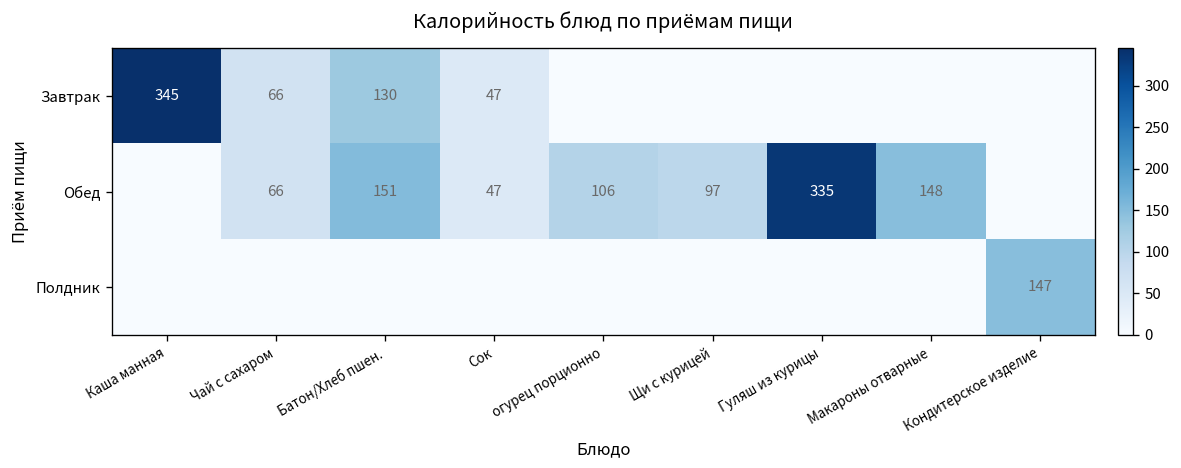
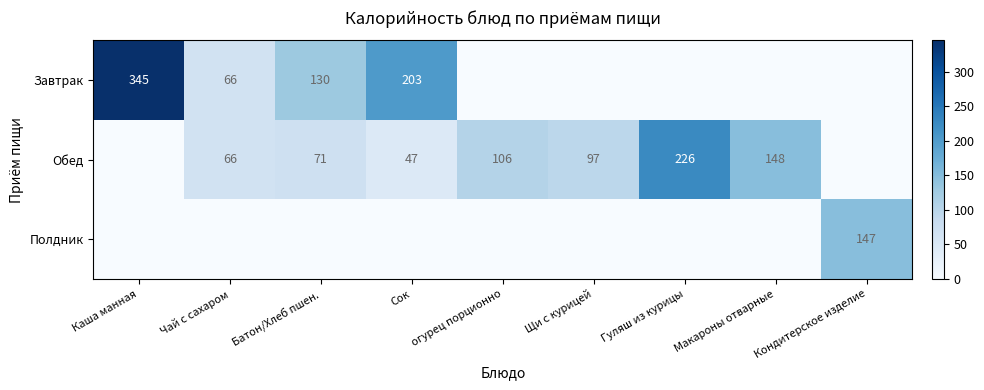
  {
    "Завтрак": {
      "Каша манная": 345,
      "Чай с сахаром": 66,
      "Батон/Хлеб пшен.": 130,
-     "Сок": 47
+     "Сок": 203
    },
    "Обед": {
      "Чай с сахаром": 66,
-     "Батон/Хлеб пшен.": 151,
+     "Батон/Хлеб пшен.": 71,
      "Сок": 47,
      "огурец порционно": 106,
      "Щи с курицей": 97,
-     "Гуляш из курицы": 335,
+     "Гуляш из курицы": 226,
      "Макароны отварные": 148
    },
    "Полдник": {
      "Кондитерское изделие": 147
    }
  }
